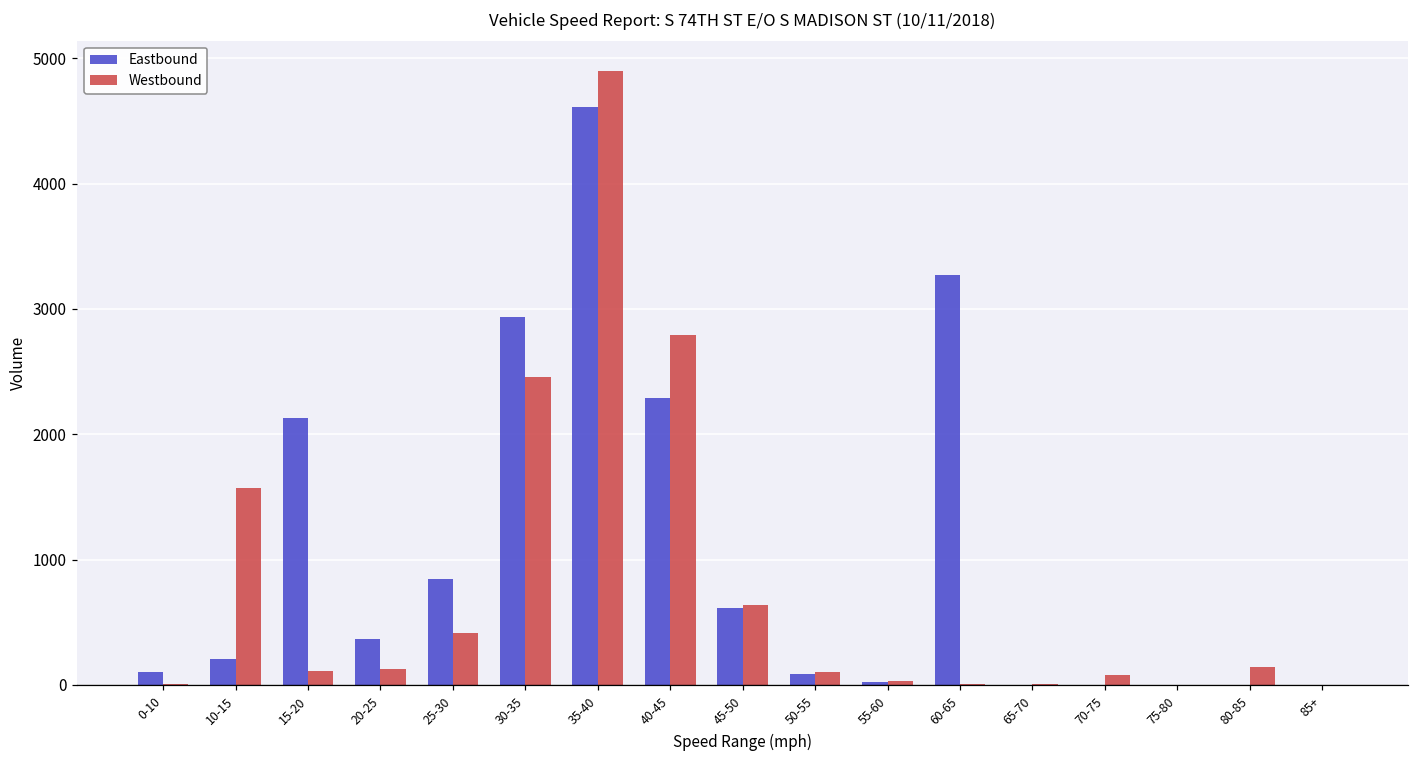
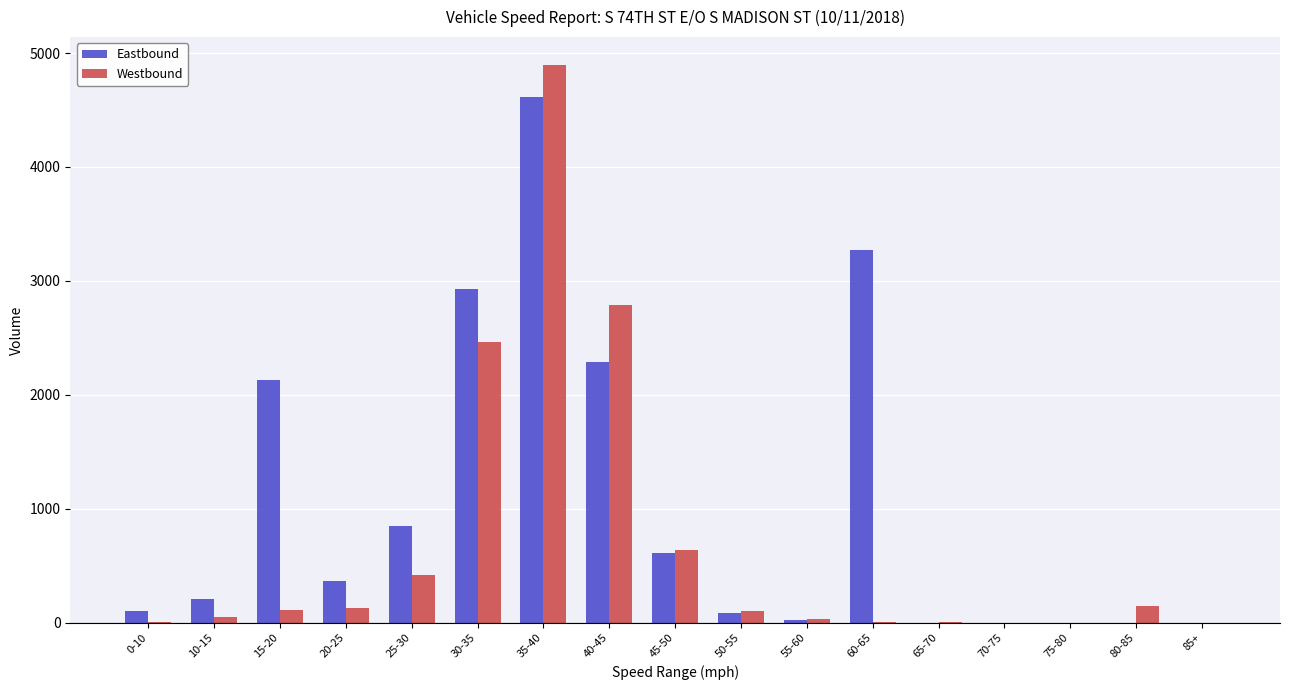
  {
    "Eastbound": {
      "0-10": 100,
      "10-15": 210,
      "15-20": 2130,
      "20-25": 370,
      "25-30": 850,
      "30-35": 2930,
      "35-40": 4610,
      "40-45": 2290,
      "45-50": 610,
      "50-55": 90,
      "60-65": 3270,
      "75-80": 0,
      "80-85": 0,
      "85+": 0
    },
    "Westbound": {
-     "10-15": 1570,
+     "10-15": 50,
      "15-20": 110,
      "20-25": 130,
      "25-30": 420,
      "30-35": 2460,
      "35-40": 4900,
      "40-45": 2790,
      "45-50": 630,
      "50-55": 100,
      "55-60": 30,
-     "70-75": 80,
+     "70-75": 0,
      "75-80": 0,
      "80-85": 140,
      "85+": 0
    }
  }
